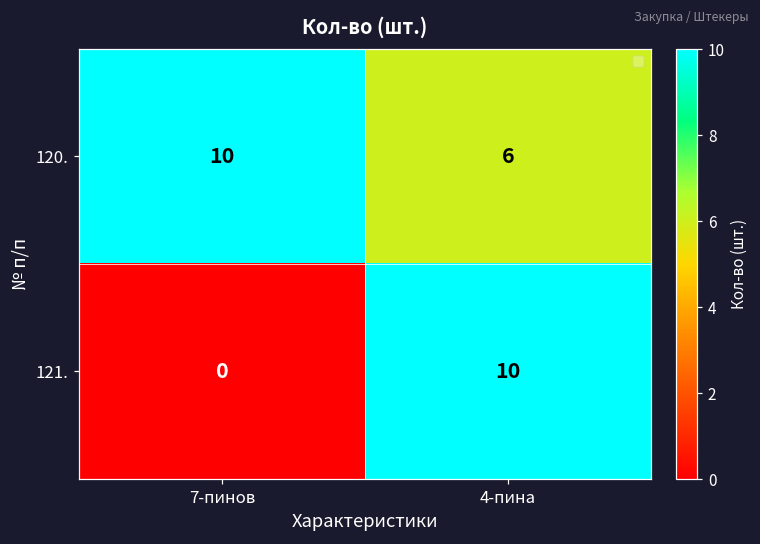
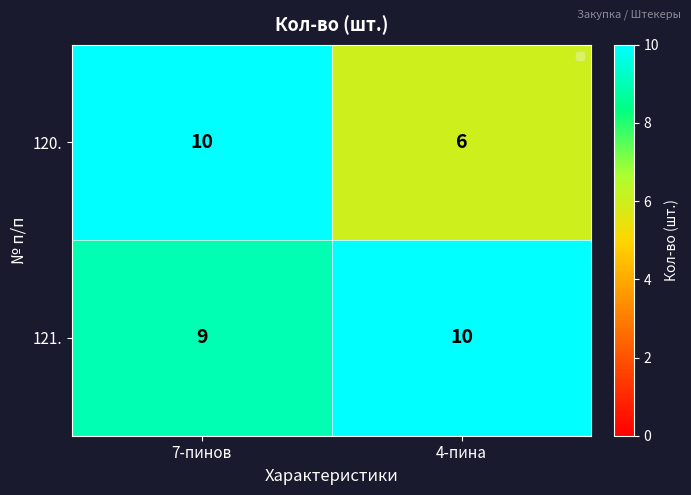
  {
    "120.": {
      "7-пинов": 10,
      "4-пина": 6
    },
    "121.": {
-     "7-пинов": 0,
+     "7-пинов": 9,
      "4-пина": 10
    }
  }
